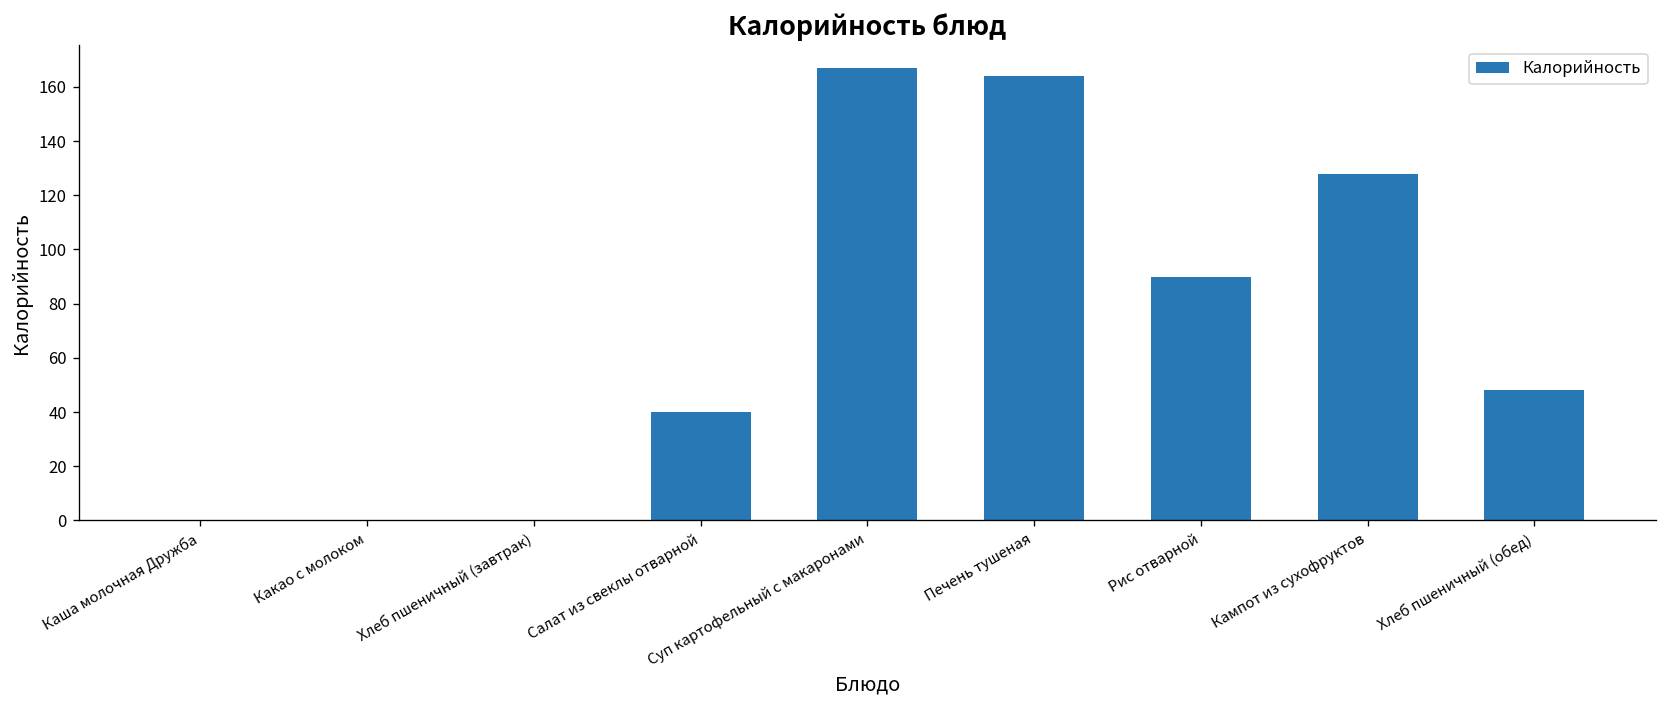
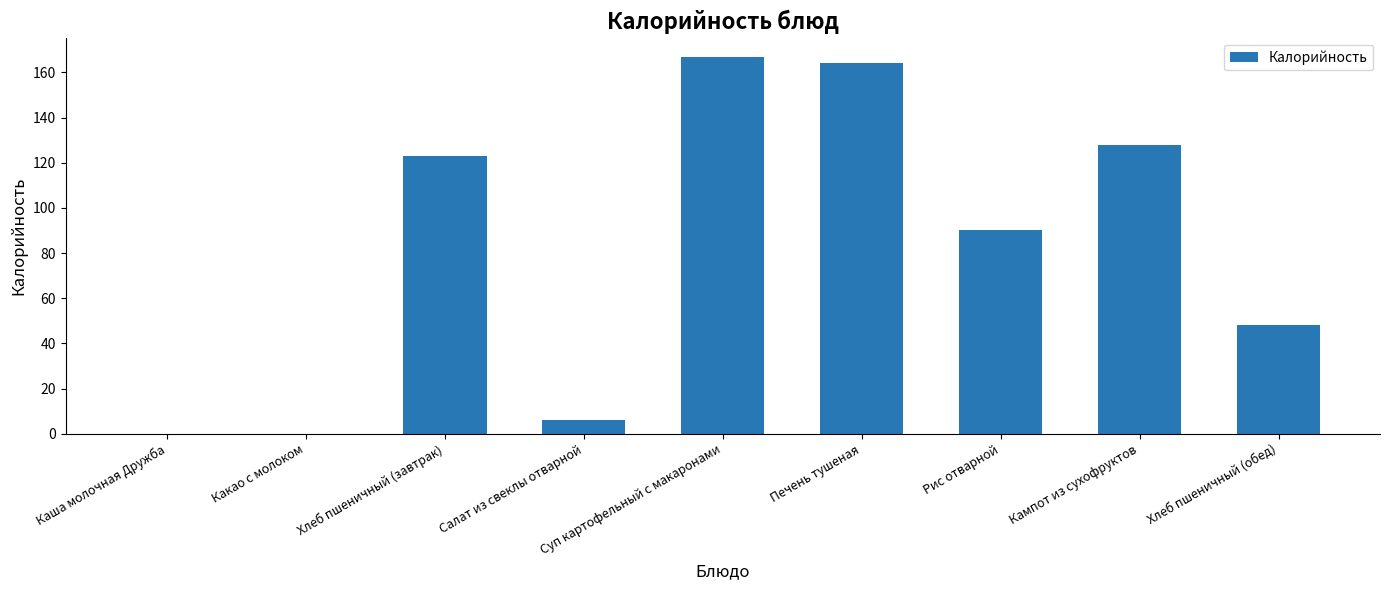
  {
    "Каша молочная Дружба": 0,
    "Какао с молоком": 0,
-   "Хлеб пшеничный (завтрак)": 0,
-   "Салат из свеклы отварной": 40,
+   "Хлеб пшеничный (завтрак)": 123,
+   "Салат из свеклы отварной": 6,
    "Суп картофельный с макаронами": 167,
    "Печень тушеная": 164,
    "Рис отварной": 90,
    "Кампот из сухофруктов": 128,
    "Хлеб пшеничный (обед)": 48
  }
